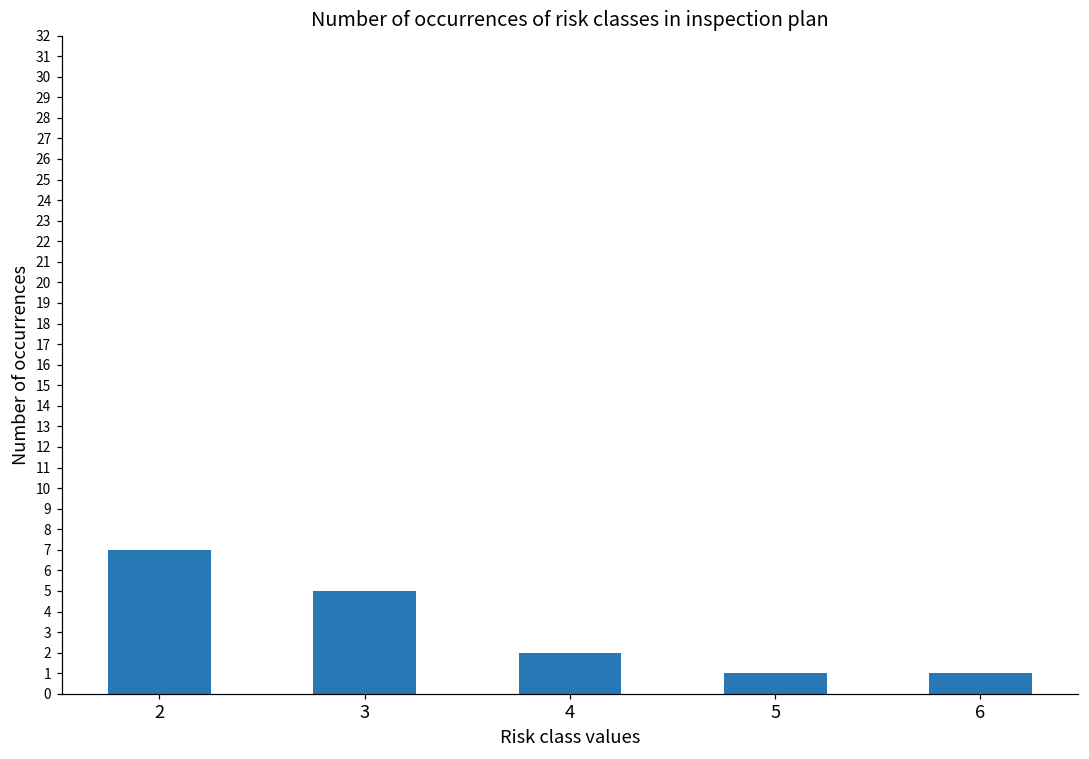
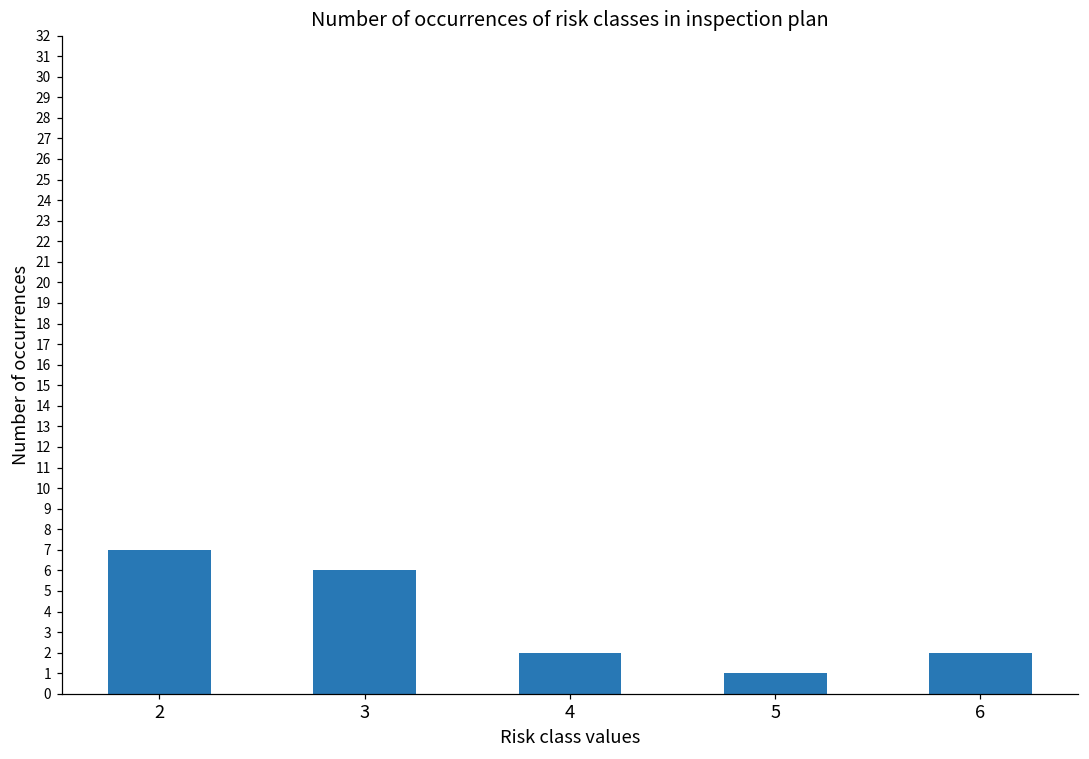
  {
    "2": 7,
-   "3": 5,
+   "3": 6,
    "4": 2,
    "5": 1,
-   "6": 1
+   "6": 2
  }
